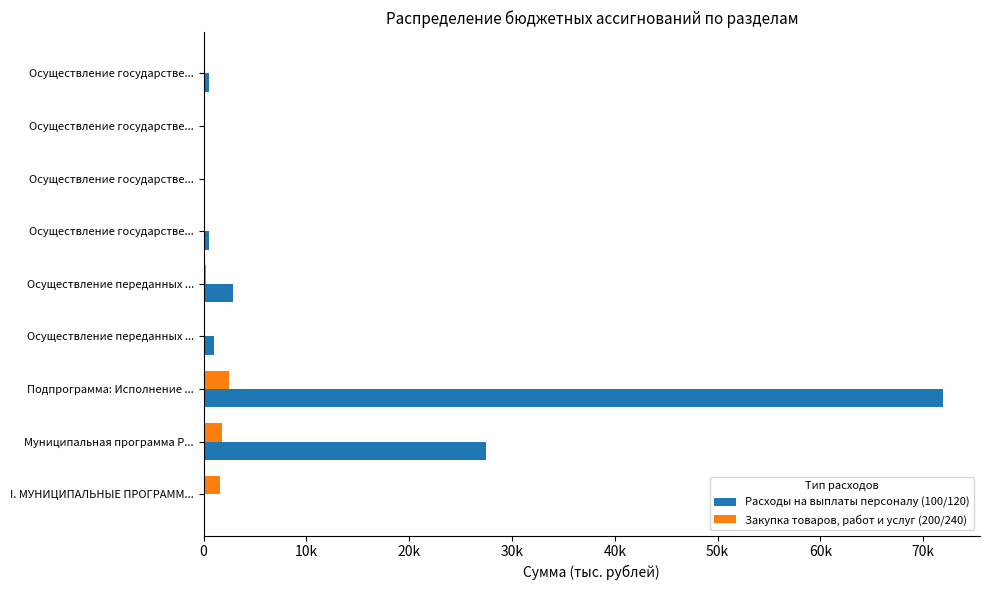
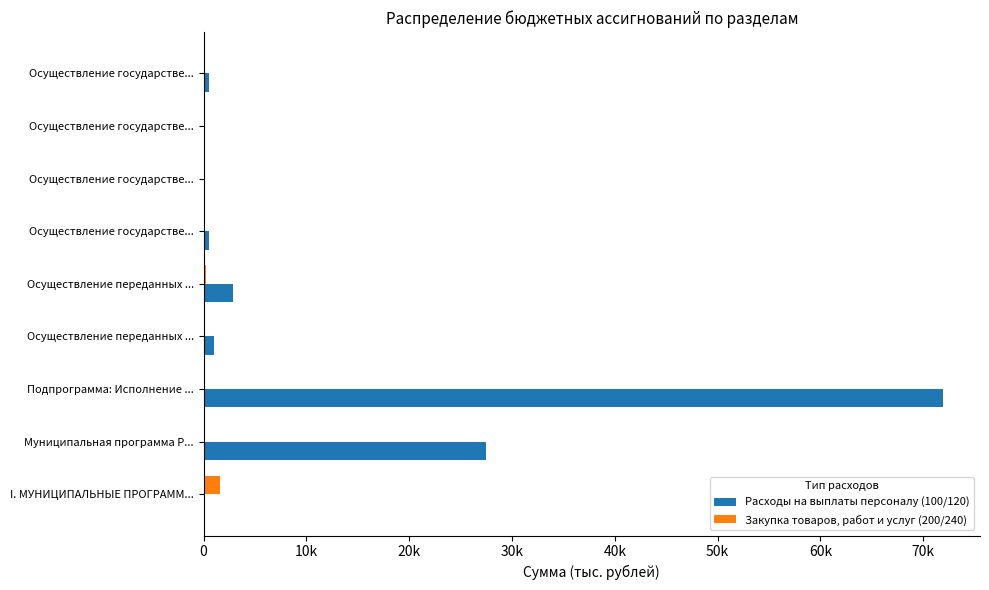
  {
    "Расходы на выплаты персоналу (100/120)": {
      "Подпрограмма: Исполнение ...": 71900,
      "Муниципальная программа Р...": 27500,
      "I. МУНИЦИПАЛЬНЫЕ ПРОГРАММ...": 0
    },
    "Закупка товаров, работ и услуг (200/240)": {
-     "Подпрограмма: Исполнение ...": 2500,
-     "Муниципальная программа Р...": 1800,
+     "Подпрограмма: Исполнение ...": 0,
+     "Муниципальная программа Р...": 0,
      "I. МУНИЦИПАЛЬНЫЕ ПРОГРАММ...": 1600
    }
  }
